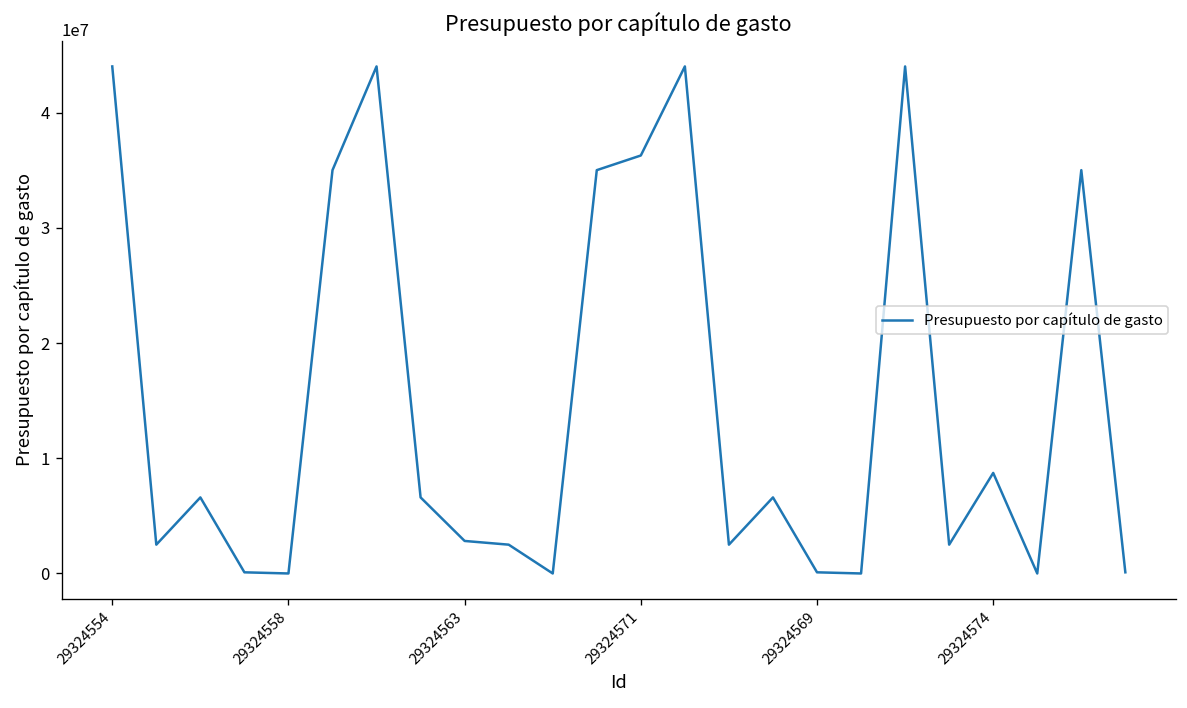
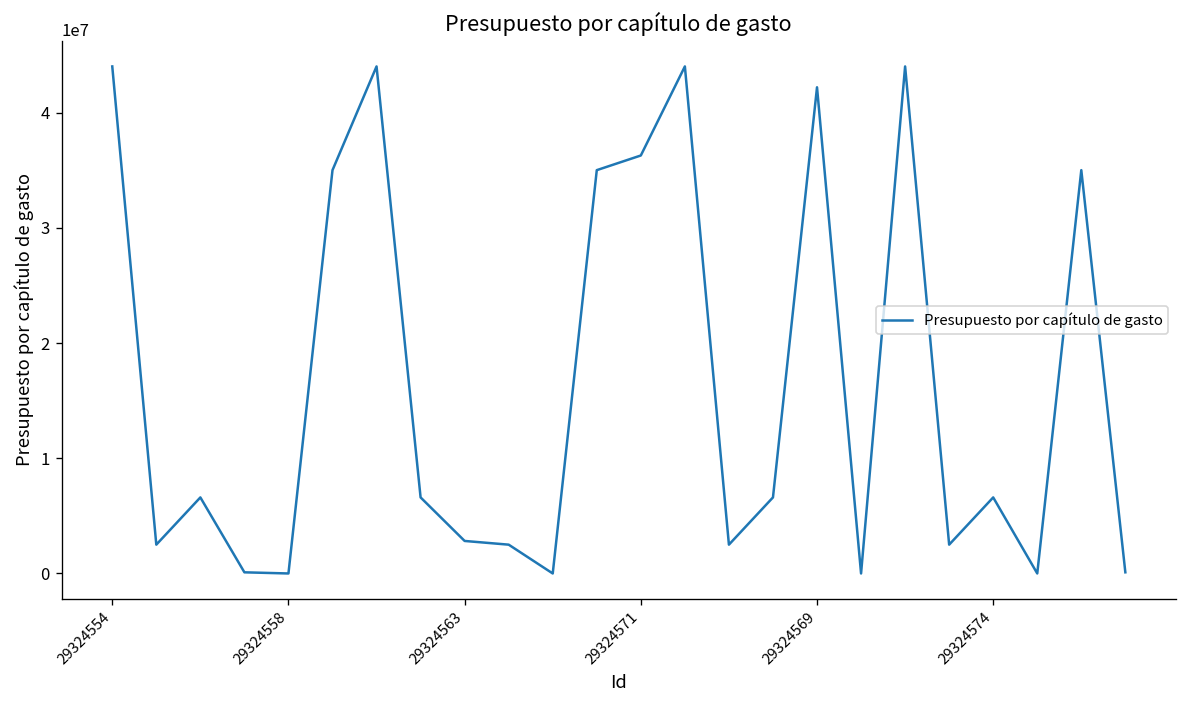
  {
    "29324554": 44000000,
    "29324558": 0,
    "29324563": 3000000,
    "29324571": 36000000,
-   "29324569": 0,
-   "29324574": 9000000
+   "29324569": 42000000,
+   "29324574": 7000000
  }
